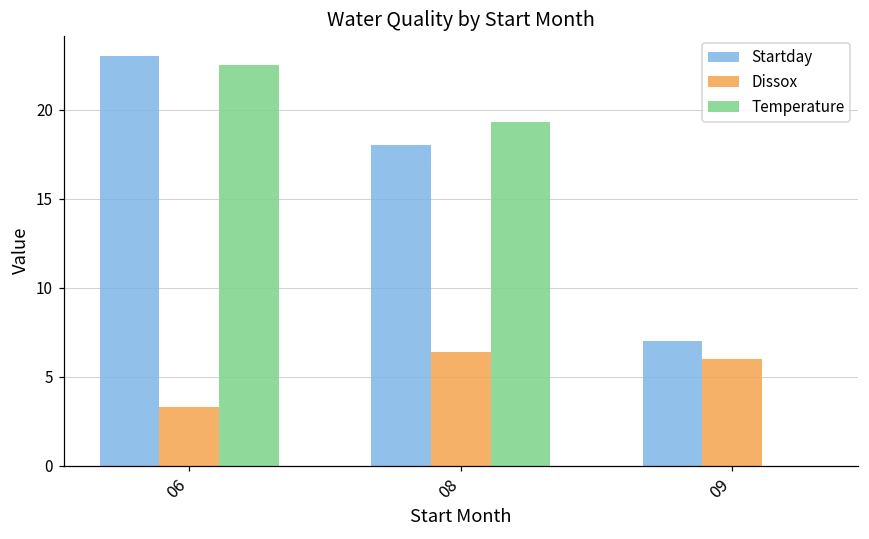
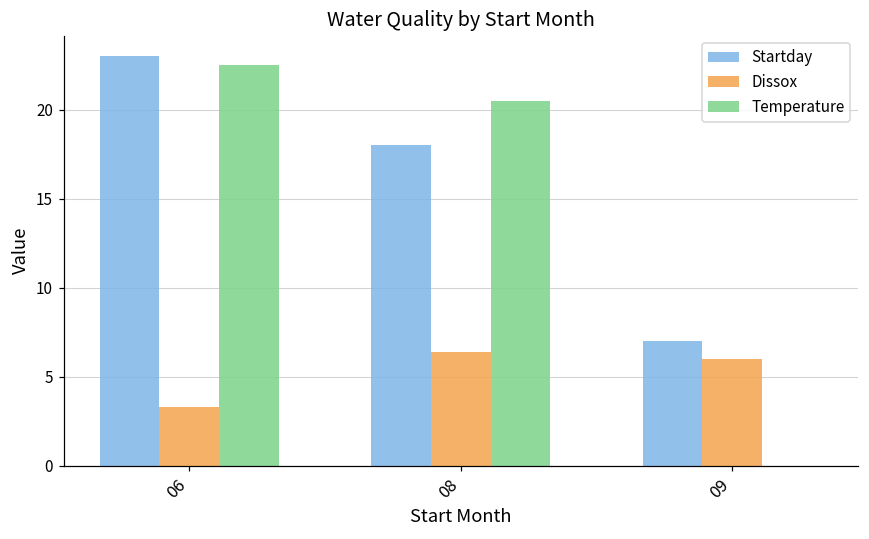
  {
    "Startday": {
      "06": 23.0,
      "08": 18.0,
      "09": 7.0
    },
    "Dissox": {
      "06": 3.3,
      "08": 6.4,
      "09": 6.0
    },
    "Temperature": {
      "06": 22.5,
-     "08": 19.3,
+     "08": 20.5,
      "09": 0.0
    }
  }
